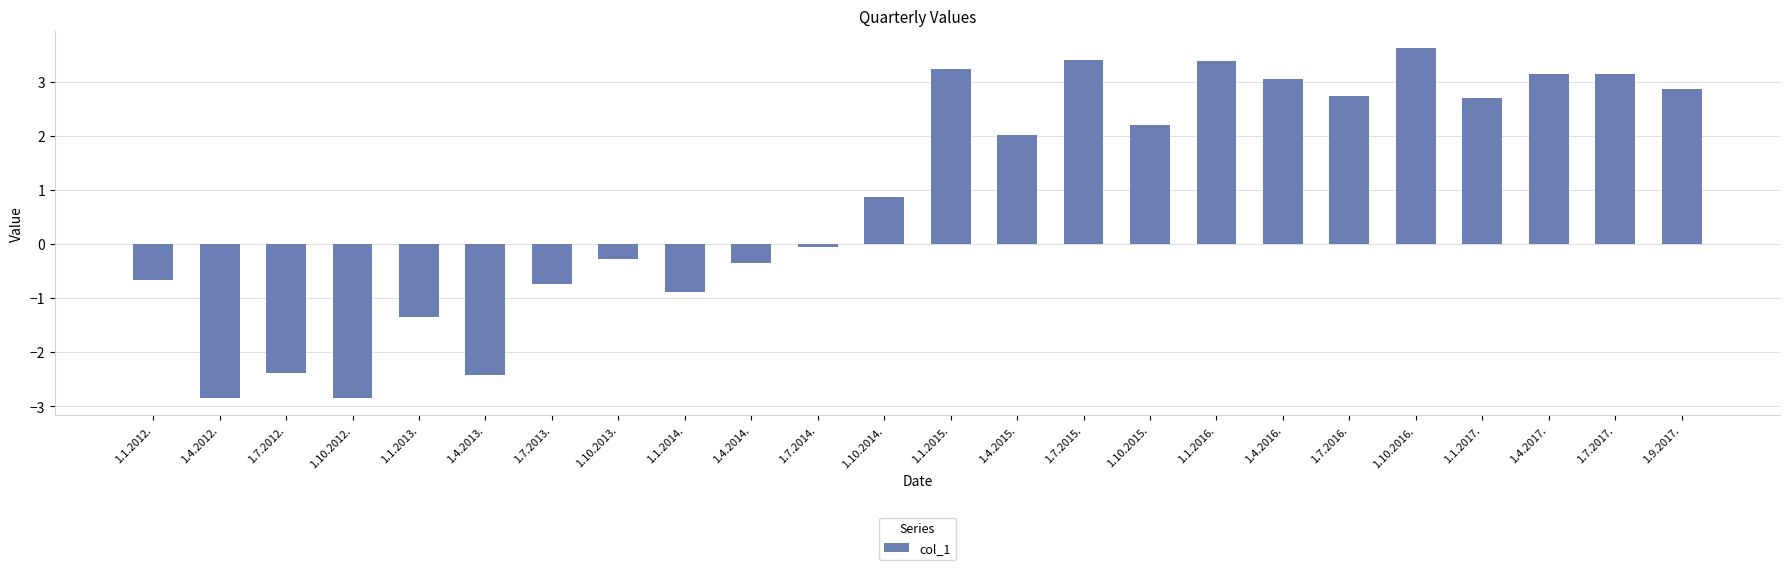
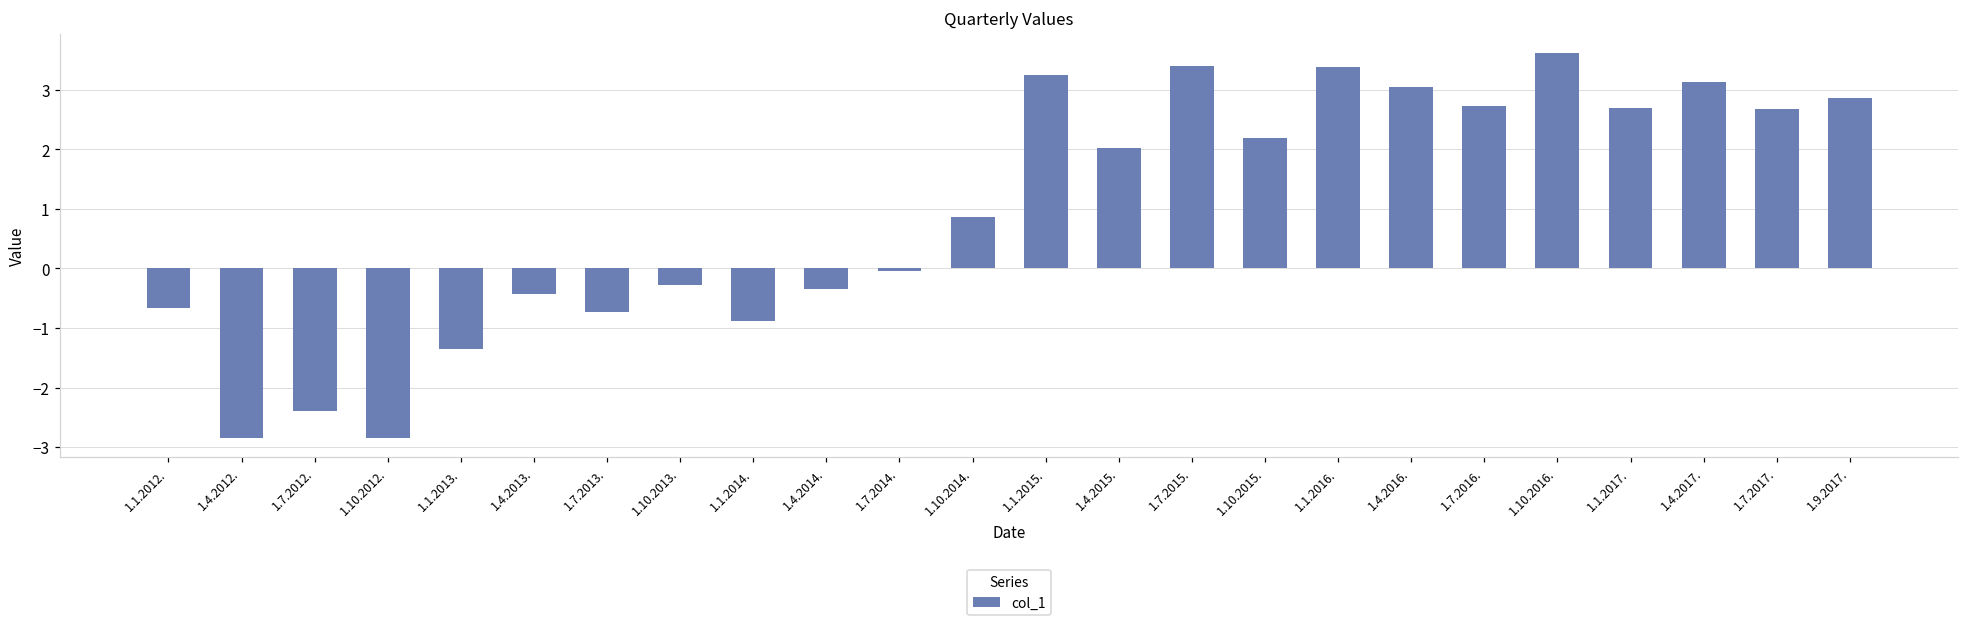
  {
    "1.1.2012.": -0.7,
    "1.4.2012.": -2.8,
    "1.7.2012.": -2.4,
    "1.10.2012.": -2.8,
    "1.1.2013.": -1.4,
-   "1.4.2013.": -2.4,
+   "1.4.2013.": -0.4,
    "1.7.2013.": -0.7,
    "1.10.2013.": -0.3,
    "1.1.2014.": -0.9,
    "1.4.2014.": -0.3,
    "1.7.2014.": 0.0,
    "1.10.2014.": 0.9,
    "1.1.2015.": 3.2,
    "1.4.2015.": 2.0,
    "1.7.2015.": 3.4,
    "1.10.2015.": 2.2,
    "1.1.2016.": 3.4,
    "1.4.2016.": 3.0,
    "1.7.2016.": 2.7,
    "1.10.2016.": 3.6,
    "1.1.2017.": 2.7,
    "1.4.2017.": 3.1,
-   "1.7.2017.": 3.1,
+   "1.7.2017.": 2.7,
    "1.9.2017.": 2.9
  }
